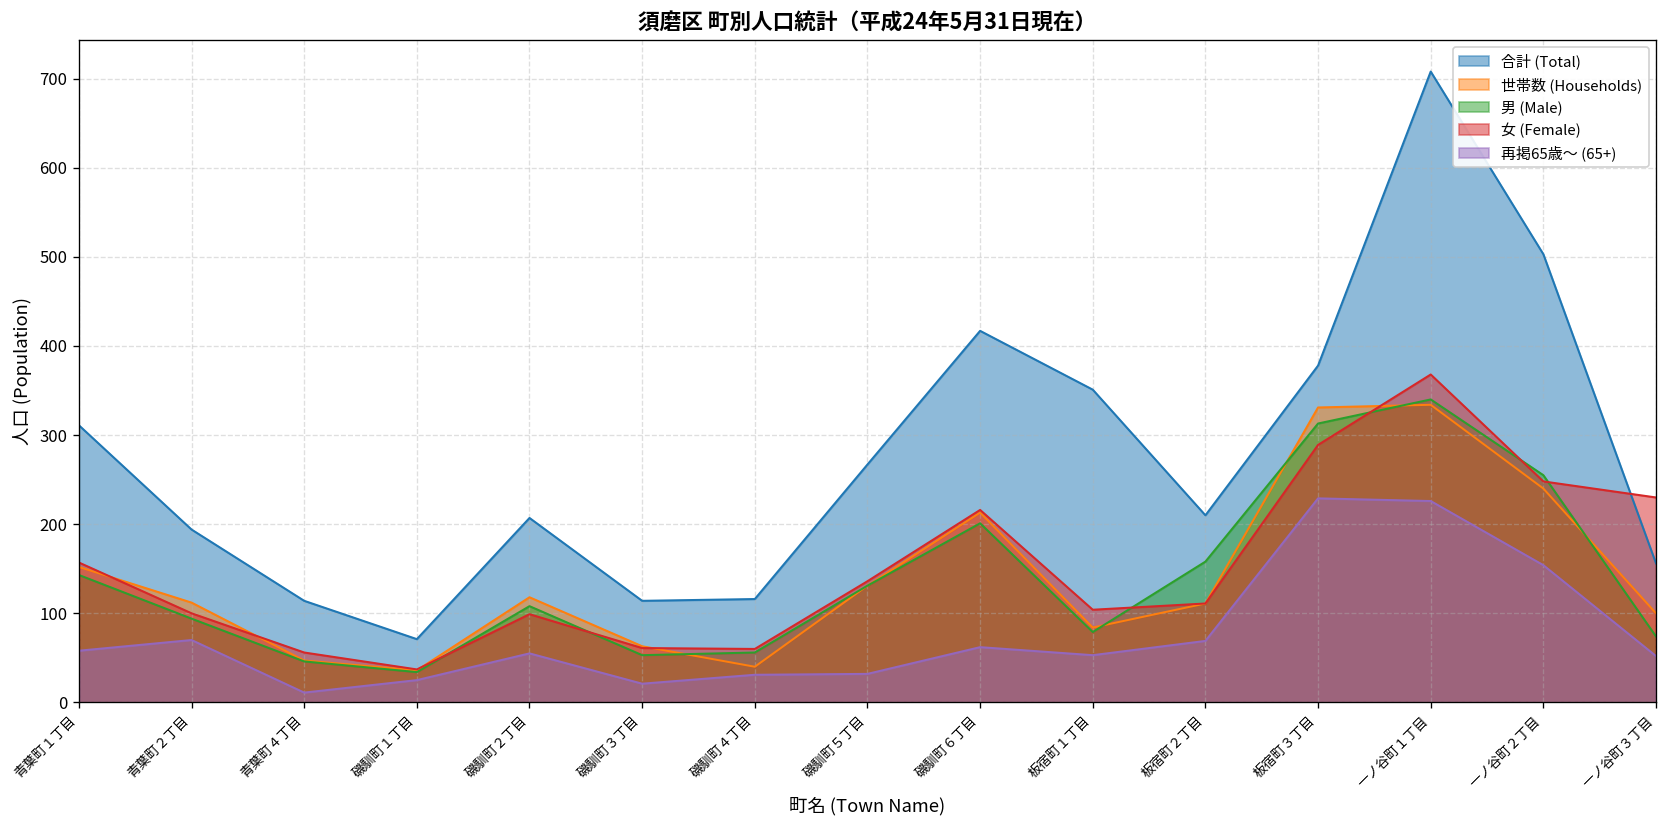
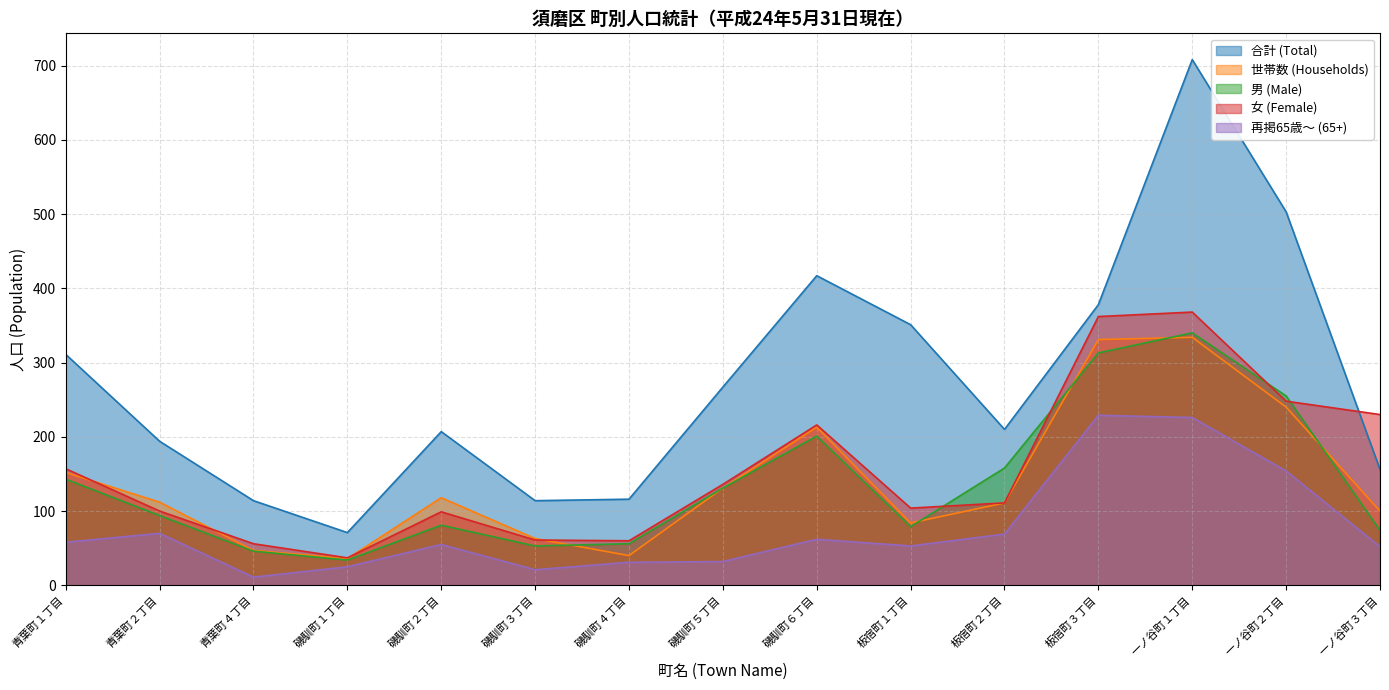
  {
    "合計 (Total)": {
      "青葉町１丁目": 310,
      "青葉町２丁目": 190,
      "青葉町４丁目": 110,
      "磯馴町１丁目": 70,
      "磯馴町２丁目": 210,
      "磯馴町３丁目": 110,
      "磯馴町４丁目": 120,
      "磯馴町５丁目": 270,
      "磯馴町６丁目": 420,
      "板宿町１丁目": 350,
      "板宿町２丁目": 210,
      "板宿町３丁目": 380,
      "一ノ谷町１丁目": 710,
      "一ノ谷町２丁目": 500,
      "一ノ谷町３丁目": 160
    },
    "世帯数 (Households)": {
      "青葉町１丁目": 150,
      "青葉町２丁目": 110,
      "磯馴町２丁目": 120,
      "磯馴町４丁目": 40,
      "板宿町１丁目": 80,
      "板宿町３丁目": 330,
      "一ノ谷町１丁目": 330,
      "一ノ谷町２丁目": 240,
      "一ノ谷町３丁目": 100
    },
    "男 (Male)": {
      "青葉町１丁目": 140,
      "青葉町２丁目": 90,
-     "磯馴町２丁目": 110,
+     "磯馴町２丁目": 80,
      "磯馴町３丁目": 50,
      "磯馴町４丁目": 60,
      "磯馴町６丁目": 200,
      "板宿町１丁目": 80,
      "板宿町２丁目": 160,
      "板宿町３丁目": 310,
      "一ノ谷町１丁目": 340,
      "一ノ谷町２丁目": 260,
      "一ノ谷町３丁目": 70
    },
    "女 (Female)": {
      "青葉町１丁目": 160,
      "青葉町２丁目": 100,
      "青葉町４丁目": 60,
      "磯馴町２丁目": 100,
      "磯馴町４丁目": 60,
      "磯馴町５丁目": 140,
      "板宿町１丁目": 100,
-     "板宿町３丁目": 290,
+     "板宿町３丁目": 360,
      "一ノ谷町１丁目": 370,
      "一ノ谷町２丁目": 250,
      "一ノ谷町３丁目": 230
    },
    "再掲65歳～ (65+)": {
      "青葉町１丁目": 60,
      "青葉町２丁目": 70,
      "青葉町４丁目": 10,
      "磯馴町１丁目": 30,
      "磯馴町２丁目": 60,
      "磯馴町３丁目": 20,
      "磯馴町４丁目": 30,
      "磯馴町５丁目": 30,
      "磯馴町６丁目": 60,
      "板宿町１丁目": 50,
      "板宿町２丁目": 70,
      "板宿町３丁目": 230,
      "一ノ谷町１丁目": 230,
      "一ノ谷町２丁目": 150,
      "一ノ谷町３丁目": 50
    }
  }
